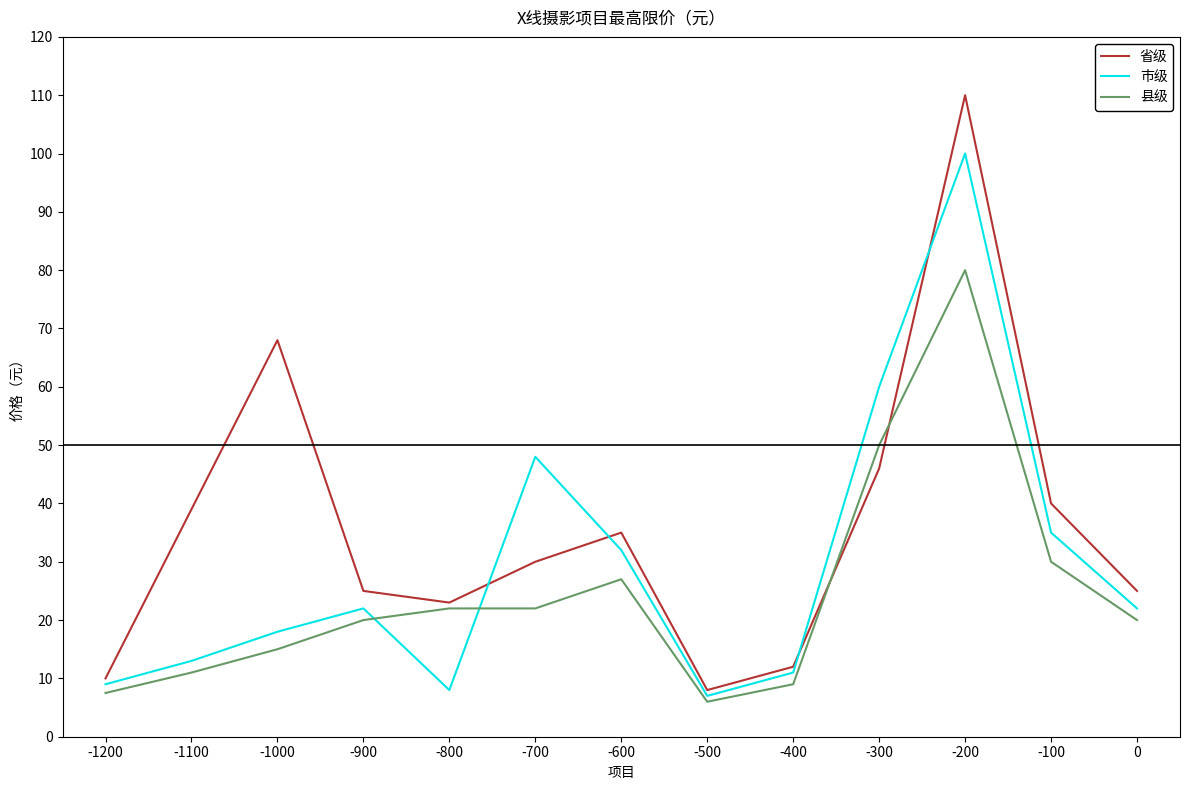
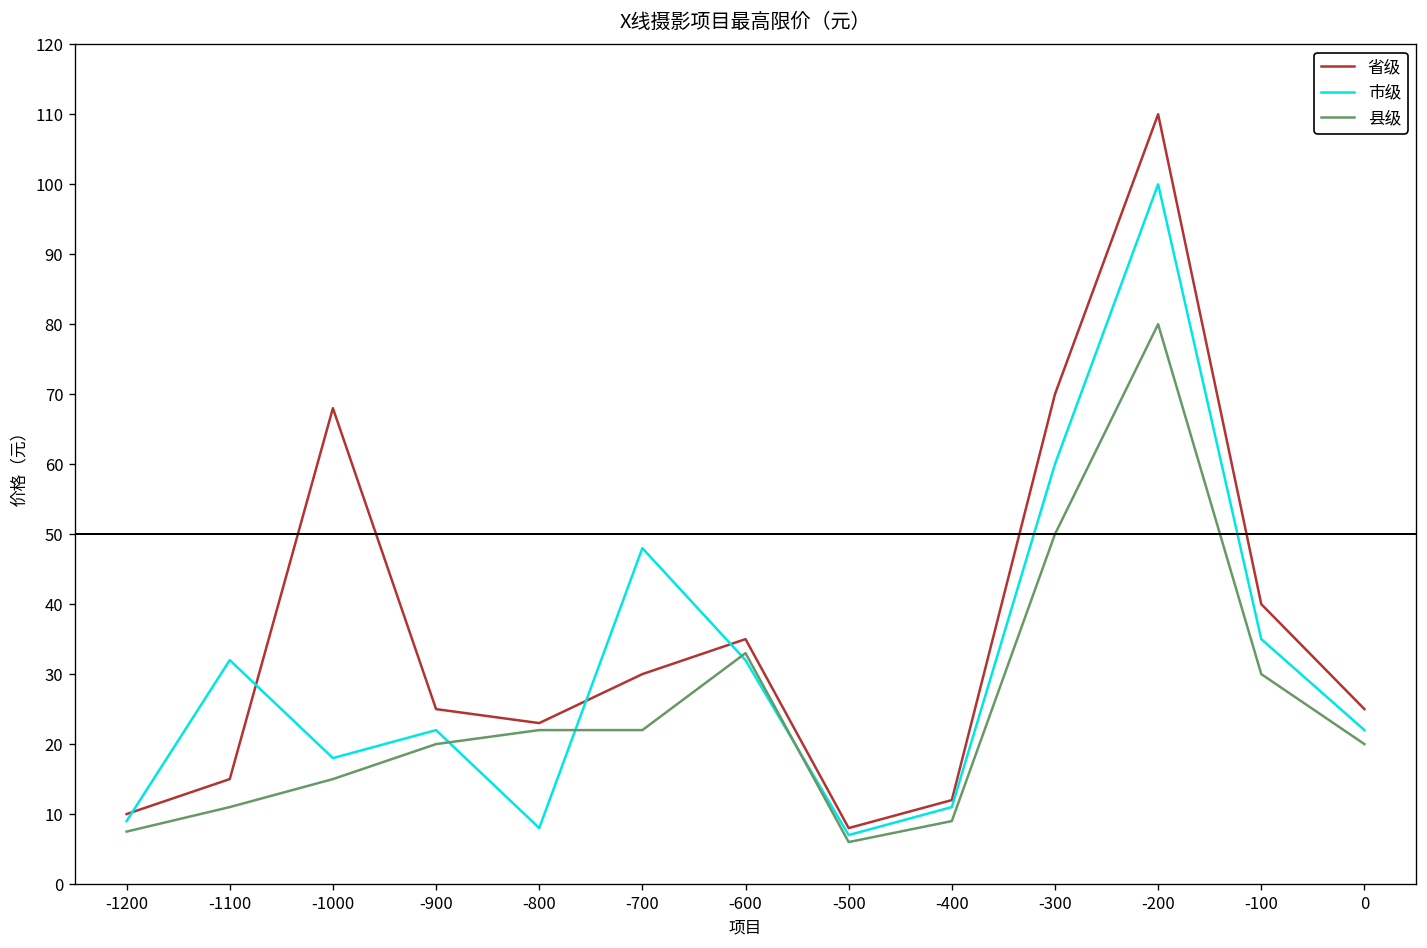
  {
    "省级": {
      "-1200": 10,
-     "-1100": 39,
+     "-1100": 15,
      "-1000": 68,
      "-900": 25,
      "-800": 23,
      "-700": 30,
      "-600": 35,
      "-500": 8,
      "-400": 12,
-     "-300": 46,
+     "-300": 70,
      "-200": 110,
      "-100": 40,
      "0": 25
    },
    "市级": {
      "-1200": 9,
-     "-1100": 13,
+     "-1100": 32,
      "-1000": 18,
      "-900": 22,
      "-800": 8,
      "-700": 48,
      "-600": 32,
      "-500": 7,
      "-400": 11,
      "-300": 60,
      "-200": 100,
      "-100": 35,
      "0": 22
    },
    "县级": {
      "-1200": 8,
      "-1100": 11,
      "-1000": 15,
      "-900": 20,
      "-800": 22,
      "-700": 22,
-     "-600": 27,
+     "-600": 33,
      "-500": 6,
      "-400": 9,
      "-300": 50,
      "-200": 80,
      "-100": 30,
      "0": 20
    }
  }
